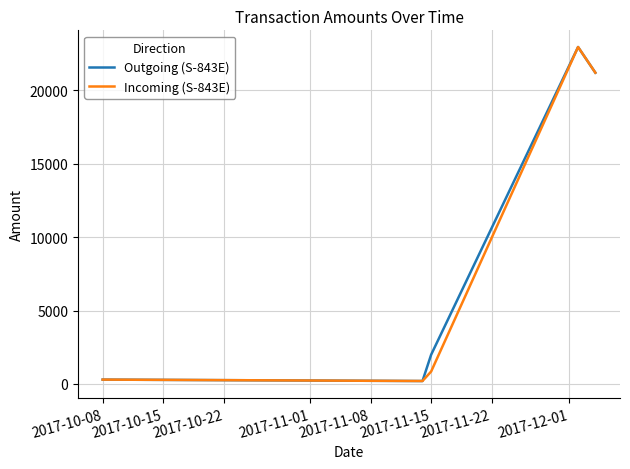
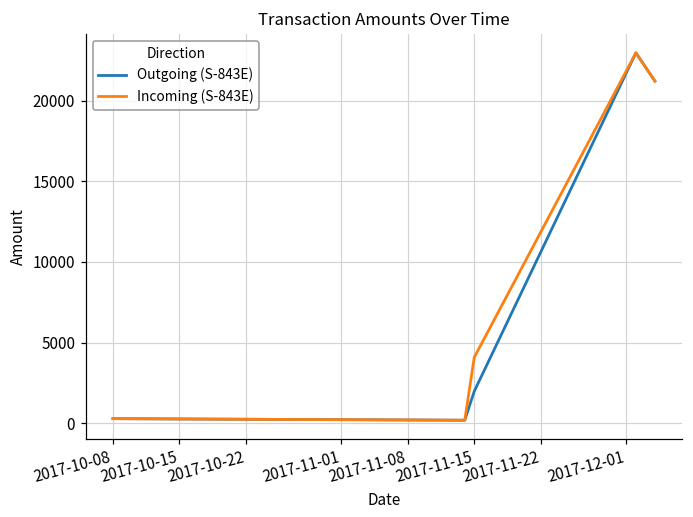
  {
    "Outgoing (S-843E)": {
      "2017-11-15": 2000
    },
    "Incoming (S-843E)": {
-     "2017-11-15": 800
+     "2017-11-15": 4100
    }
  }
